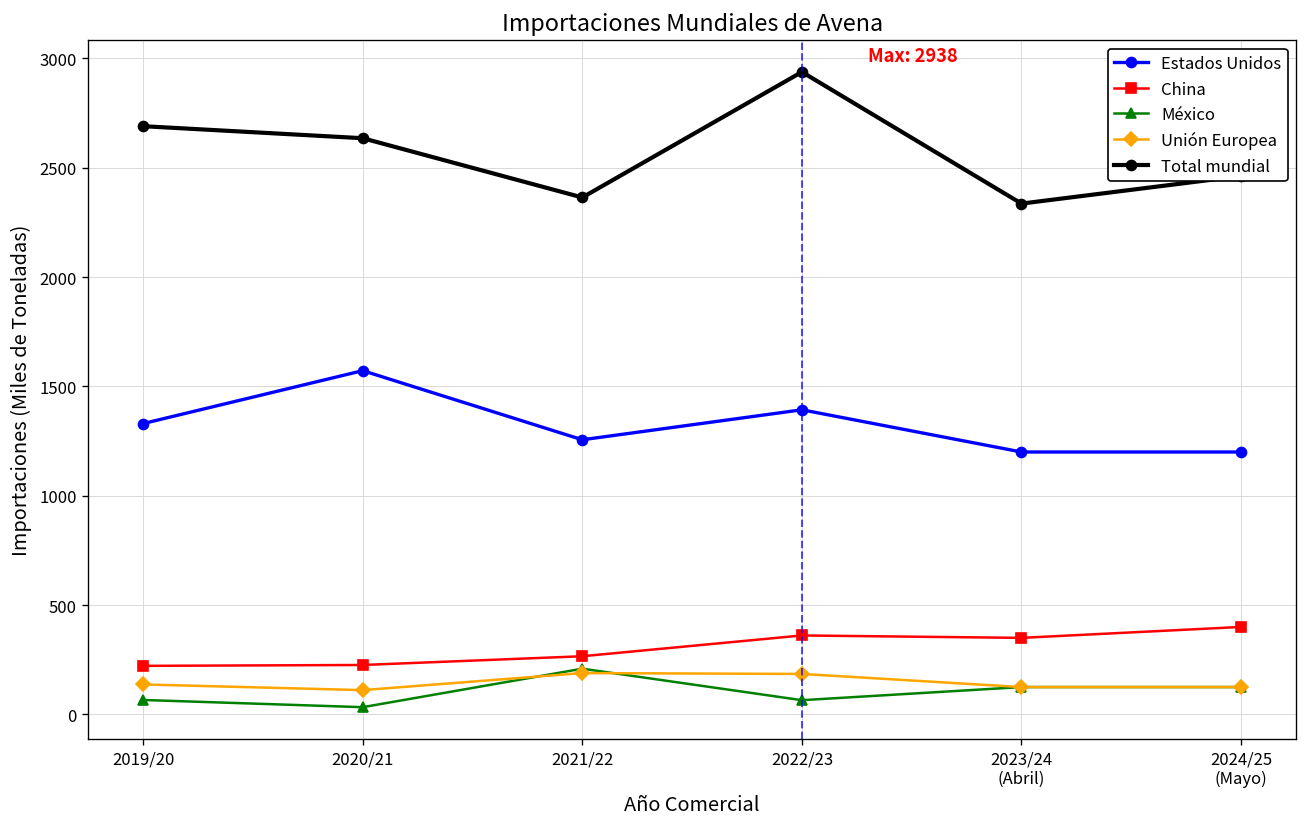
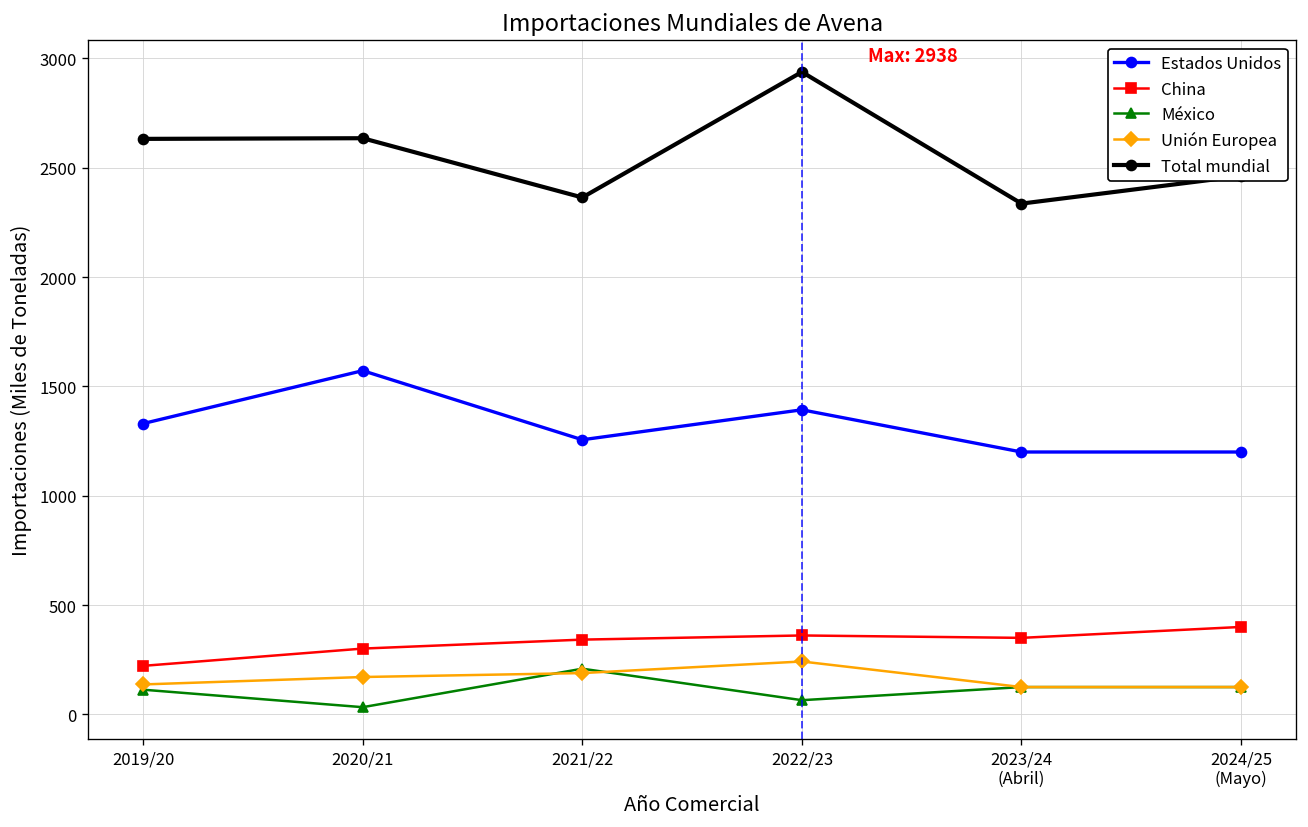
  {
    "Estados Unidos": {
      "2019/20": 1330,
      "2020/21": 1570,
      "2021/22": 1260,
      "2022/23": 1390,
      "2023/24 (Abril)": 1200,
      "2024/25 (Mayo)": 1200
    },
    "China": {
      "2019/20": 220,
-     "2020/21": 230,
-     "2021/22": 270,
+     "2020/21": 300,
+     "2021/22": 340,
      "2022/23": 360,
      "2023/24 (Abril)": 350,
      "2024/25 (Mayo)": 400
    },
    "México": {
-     "2019/20": 70,
+     "2019/20": 110,
      "2020/21": 30,
      "2021/22": 210,
      "2022/23": 70
    },
    "Unión Europea": {
      "2019/20": 140,
-     "2020/21": 110,
+     "2020/21": 170,
      "2021/22": 190,
-     "2022/23": 190
+     "2022/23": 240
    },
    "Total mundial": {
-     "2019/20": 2690,
+     "2019/20": 2630,
      "2020/21": 2640,
      "2021/22": 2360,
      "2022/23": 2940,
      "2023/24 (Abril)": 2340
    }
  }
